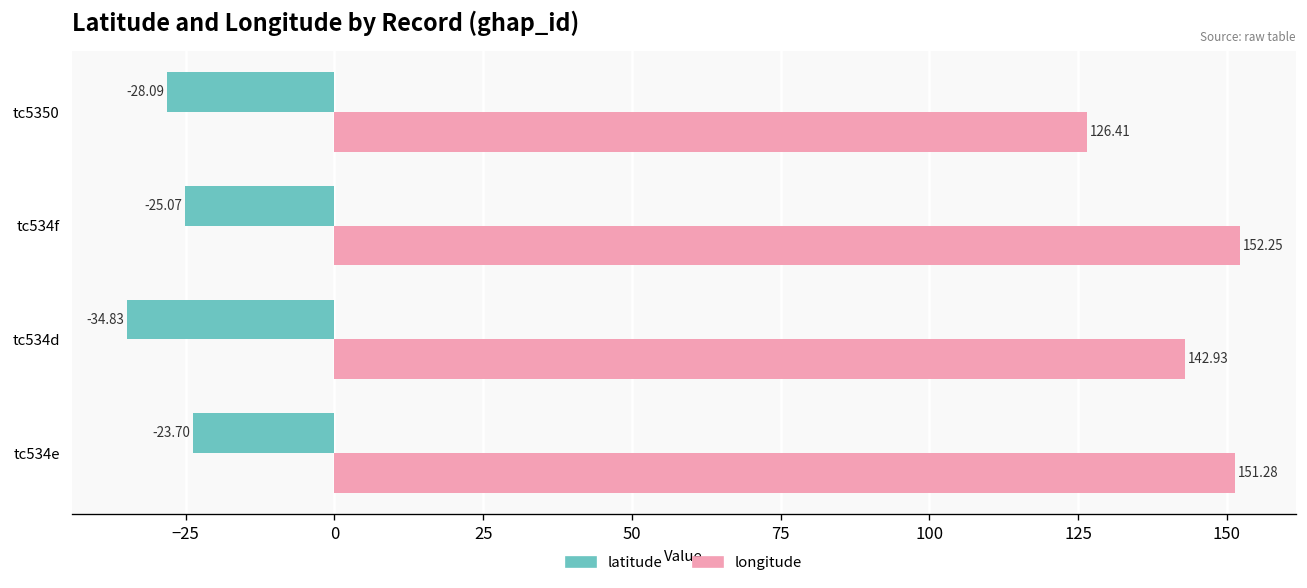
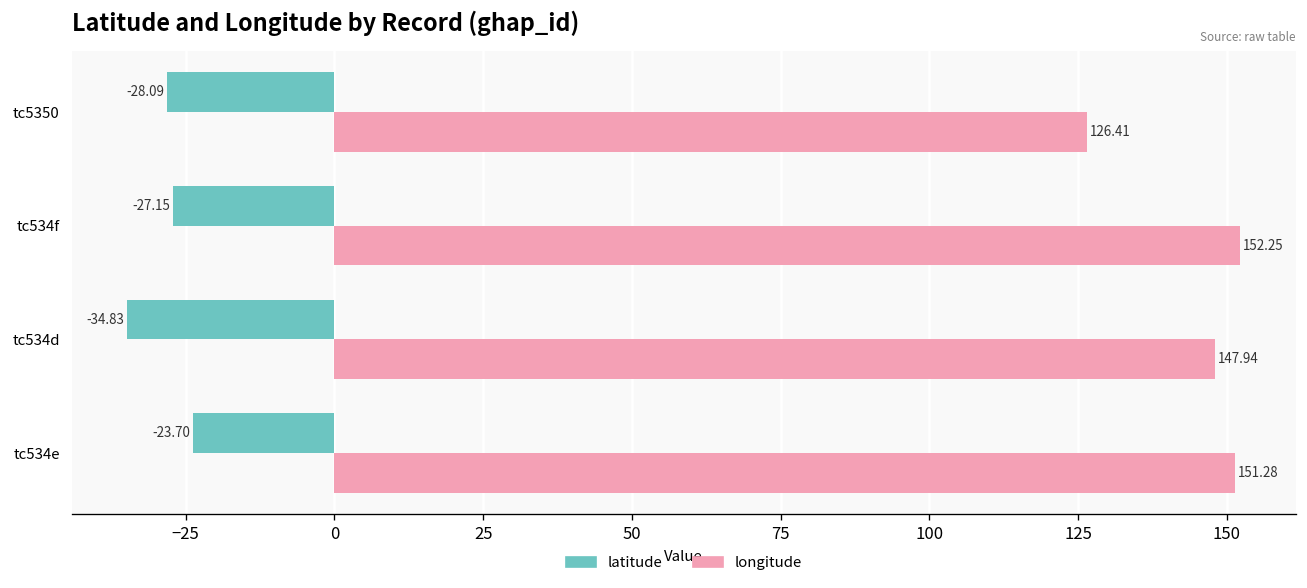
  {
    "latitude": {
      "tc5350": -28.09,
-     "tc534f": -25.07,
+     "tc534f": -27.15,
      "tc534d": -34.83,
      "tc534e": -23.70
    },
    "longitude": {
      "tc5350": 126.41,
      "tc534f": 152.25,
-     "tc534d": 142.93,
+     "tc534d": 147.94,
      "tc534e": 151.28
    }
  }
